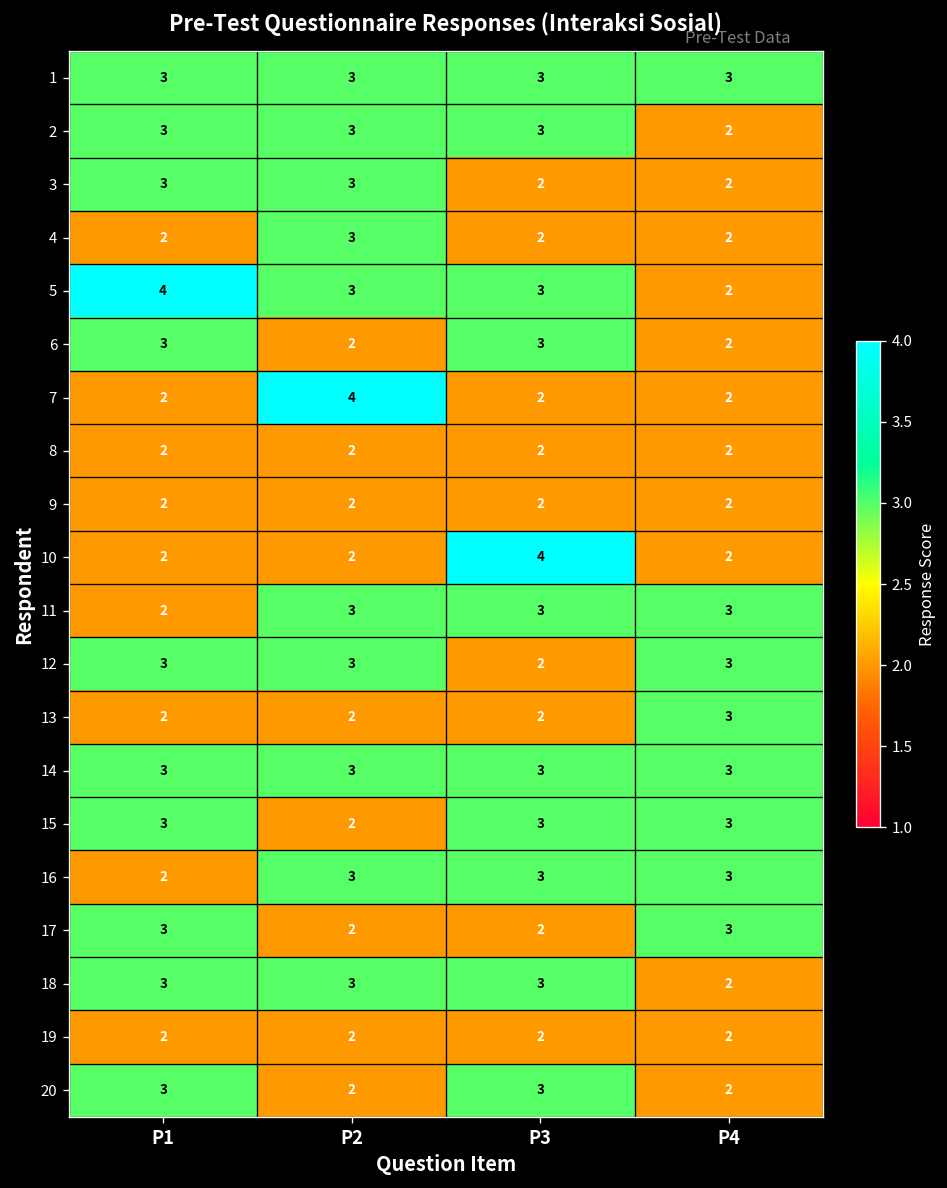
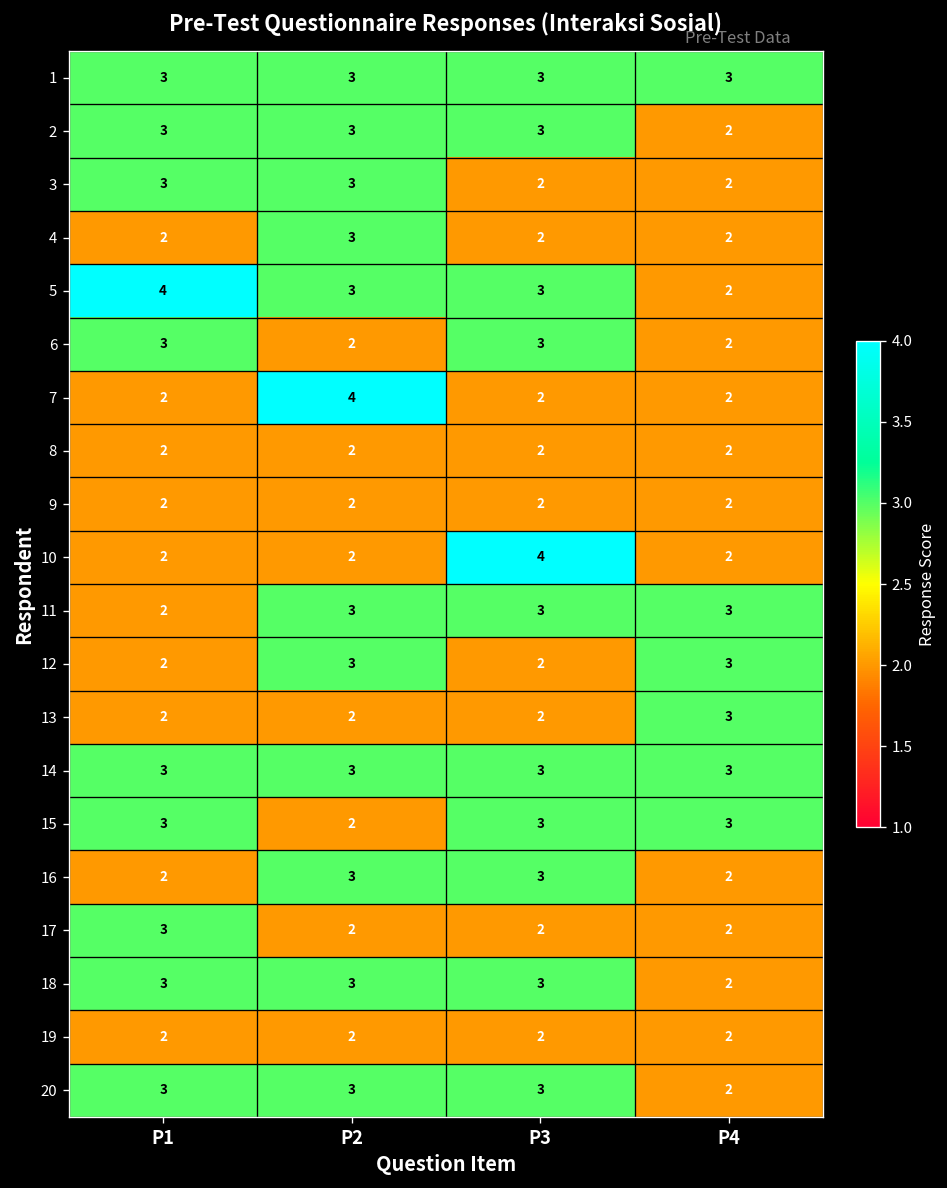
  {
    "1": {
      "P1": 3,
      "P2": 3,
      "P3": 3,
      "P4": 3
    },
    "2": {
      "P1": 3,
      "P2": 3,
      "P3": 3,
      "P4": 2
    },
    "3": {
      "P1": 3,
      "P2": 3,
      "P3": 2,
      "P4": 2
    },
    "4": {
      "P1": 2,
      "P2": 3,
      "P3": 2,
      "P4": 2
    },
    "5": {
      "P1": 4,
      "P2": 3,
      "P3": 3,
      "P4": 2
    },
    "6": {
      "P1": 3,
      "P2": 2,
      "P3": 3,
      "P4": 2
    },
    "7": {
      "P1": 2,
      "P2": 4,
      "P3": 2,
      "P4": 2
    },
    "8": {
      "P1": 2,
      "P2": 2,
      "P3": 2,
      "P4": 2
    },
    "9": {
      "P1": 2,
      "P2": 2,
      "P3": 2,
      "P4": 2
    },
    "10": {
      "P1": 2,
      "P2": 2,
      "P3": 4,
      "P4": 2
    },
    "11": {
      "P1": 2,
      "P2": 3,
      "P3": 3,
      "P4": 3
    },
    "12": {
-     "P1": 3,
+     "P1": 2,
      "P2": 3,
      "P3": 2,
      "P4": 3
    },
    "13": {
      "P1": 2,
      "P2": 2,
      "P3": 2,
      "P4": 3
    },
    "14": {
      "P1": 3,
      "P2": 3,
      "P3": 3,
      "P4": 3
    },
    "15": {
      "P1": 3,
      "P2": 2,
      "P3": 3,
      "P4": 3
    },
    "16": {
      "P1": 2,
      "P2": 3,
      "P3": 3,
-     "P4": 3
+     "P4": 2
    },
    "17": {
      "P1": 3,
      "P2": 2,
      "P3": 2,
-     "P4": 3
+     "P4": 2
    },
    "18": {
      "P1": 3,
      "P2": 3,
      "P3": 3,
      "P4": 2
    },
    "19": {
      "P1": 2,
      "P2": 2,
      "P3": 2,
      "P4": 2
    },
    "20": {
      "P1": 3,
-     "P2": 2,
+     "P2": 3,
      "P3": 3,
      "P4": 2
    }
  }
